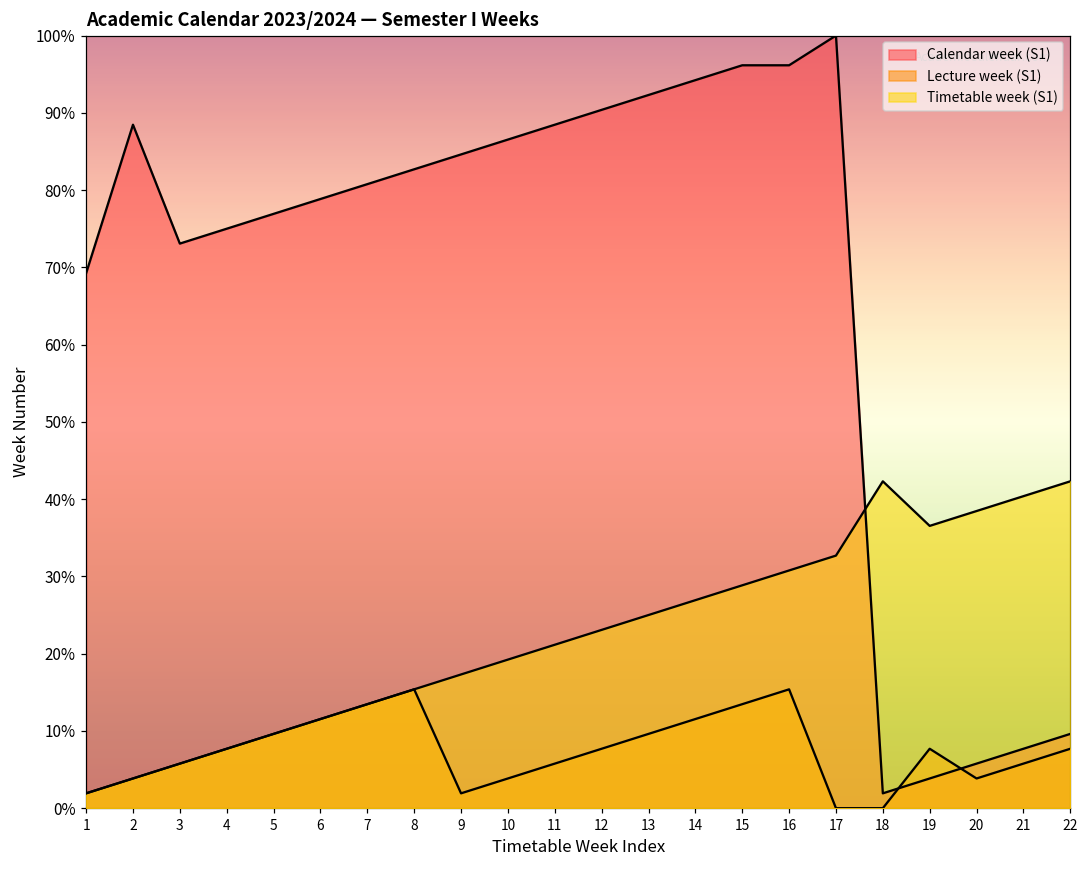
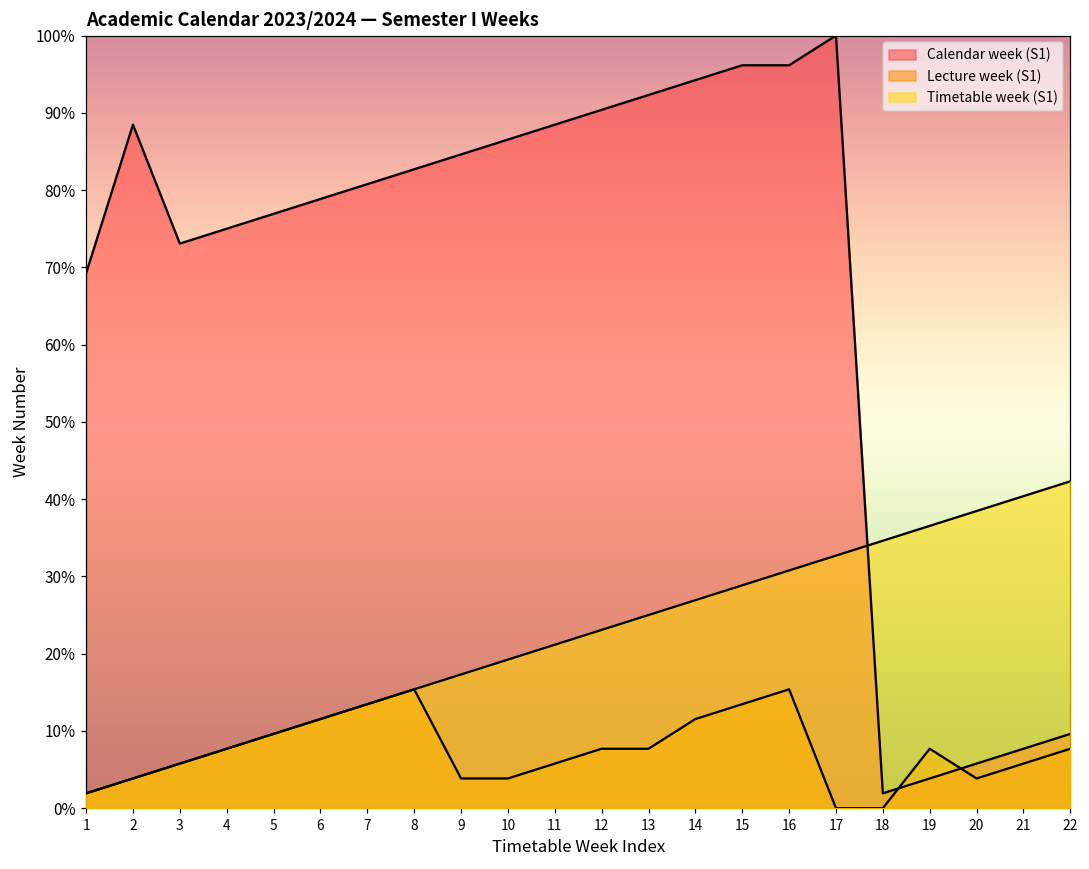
  {
    "Calendar week (S1)": {
      "1": "69%",
      "2": "88%",
      "3": "73%",
      "4": "75%",
      "5": "77%",
      "6": "79%",
      "7": "81%",
      "8": "83%",
      "9": "85%",
      "10": "87%",
      "11": "88%",
      "12": "90%",
      "13": "92%",
      "14": "94%",
      "15": "96%",
      "16": "96%",
      "17": "100%",
      "18": "2%",
      "19": "4%",
      "20": "6%",
      "21": "8%",
      "22": "10%"
    },
    "Lecture week (S1)": {
-     "9": "2%",
+     "9": "4%",
      "10": "4%",
      "11": "6%",
      "12": "8%",
-     "13": "10%",
+     "13": "8%",
      "14": "12%",
      "15": "13%",
      "16": "15%",
      "17": "0%",
      "18": "0%",
      "19": "8%",
      "20": "4%",
      "21": "6%",
      "22": "8%"
    },
    "Timetable week (S1)": {
      "9": "17%",
      "10": "19%",
      "11": "21%",
      "12": "23%",
      "13": "25%",
      "14": "27%",
      "15": "29%",
      "16": "31%",
      "17": "33%",
-     "18": "42%",
+     "18": "35%",
      "19": "37%",
      "20": "38%",
      "21": "40%",
      "22": "42%"
    }
  }
